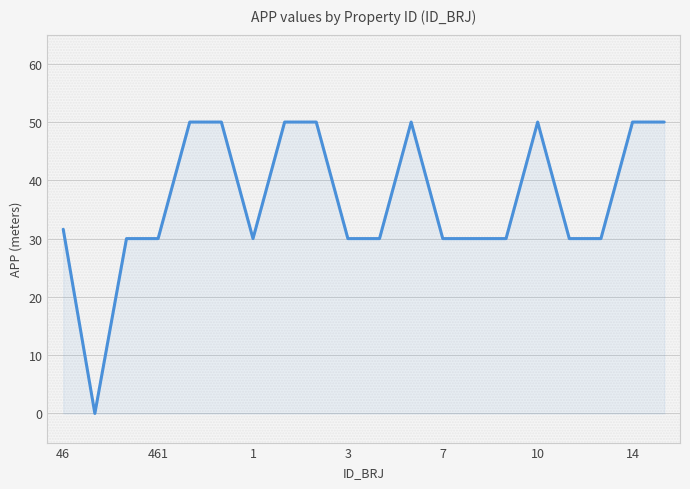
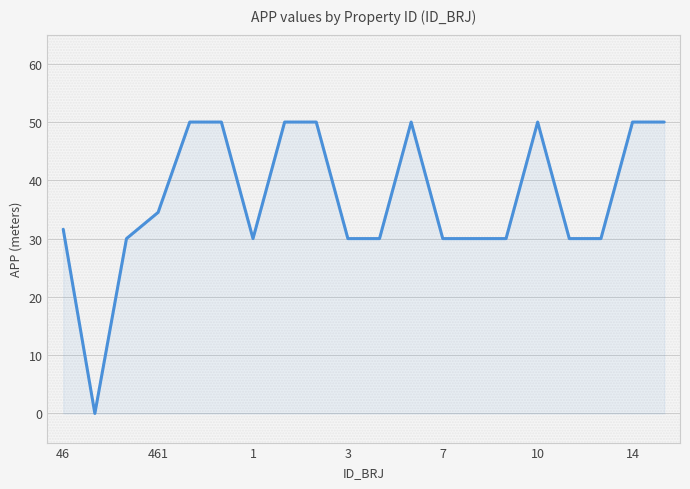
  {
    "46": 32,
-   "461": 30,
+   "461": 35,
    "3": 30
  }
